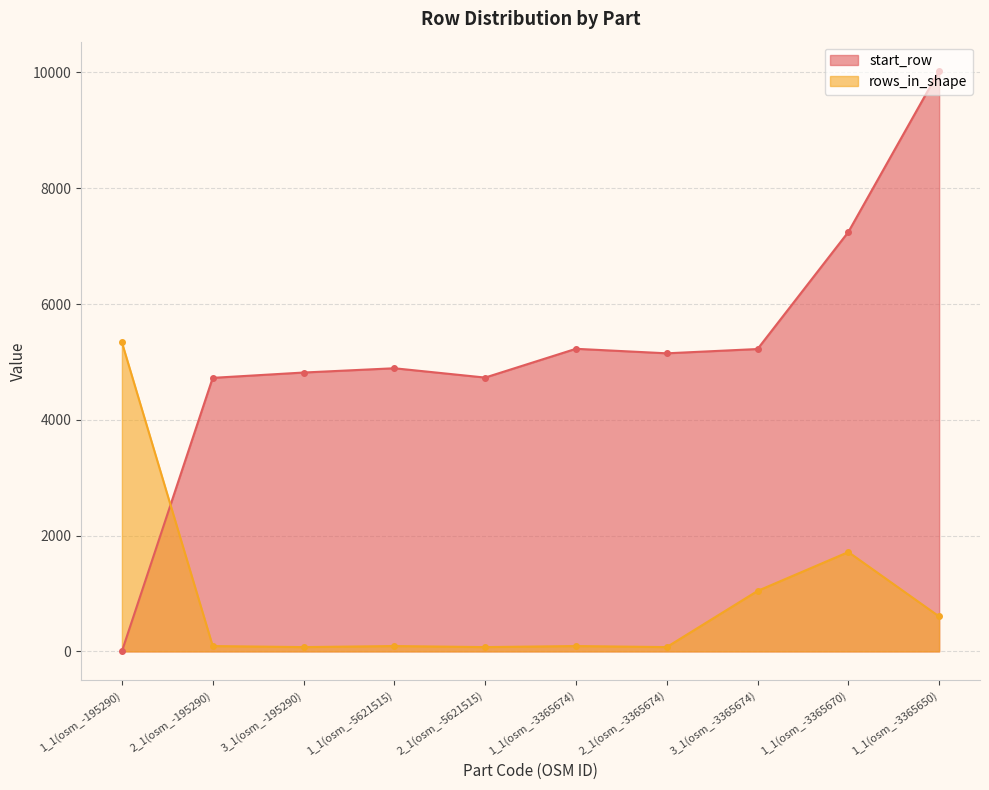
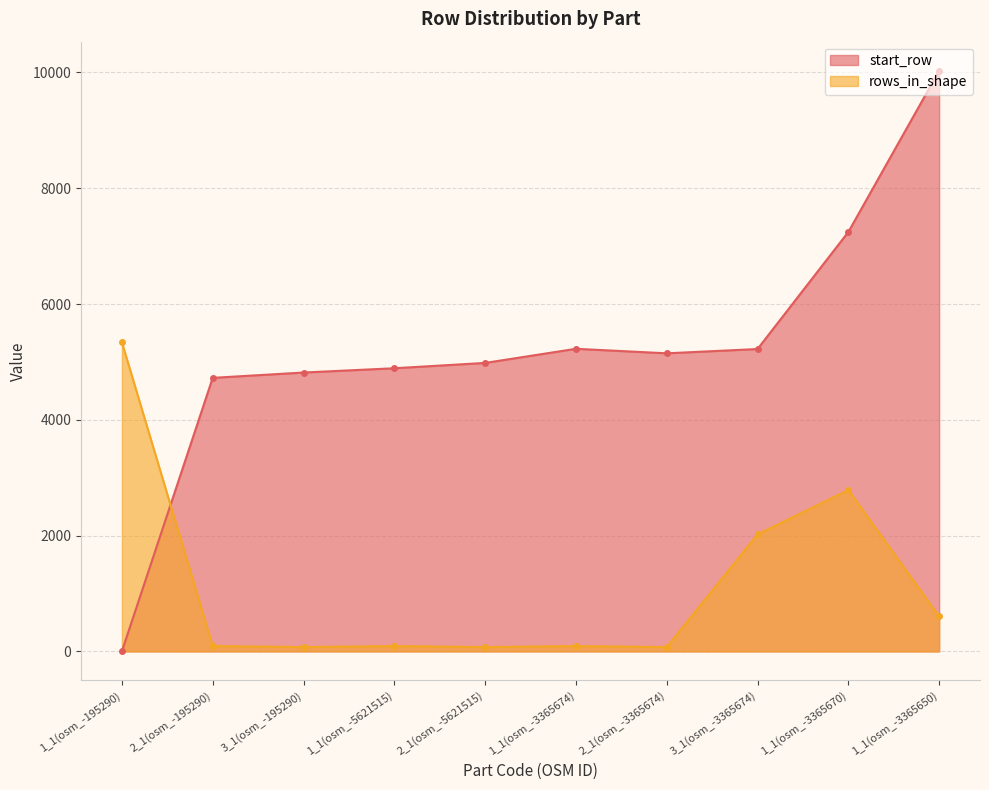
  {
    "start_row": {
      "1_1(osm_-195290)": 0,
      "2_1(osm_-195290)": 4700,
      "3_1(osm_-195290)": 4800,
      "1_1(osm_-5621515)": 4900,
-     "2_1(osm_-5621515)": 4700,
+     "2_1(osm_-5621515)": 5000,
      "1_1(osm_-3365674)": 5200,
      "2_1(osm_-3365674)": 5100,
      "3_1(osm_-3365674)": 5200,
      "1_1(osm_-3365670)": 7200
    },
    "rows_in_shape": {
      "1_1(osm_-195290)": 5300,
      "2_1(osm_-195290)": 100,
      "3_1(osm_-195290)": 100,
      "1_1(osm_-5621515)": 100,
      "2_1(osm_-5621515)": 100,
      "1_1(osm_-3365674)": 100,
      "2_1(osm_-3365674)": 100,
-     "3_1(osm_-3365674)": 1000,
-     "1_1(osm_-3365670)": 1700,
+     "3_1(osm_-3365674)": 2000,
+     "1_1(osm_-3365670)": 2800,
      "1_1(osm_-3365650)": 600
    }
  }
